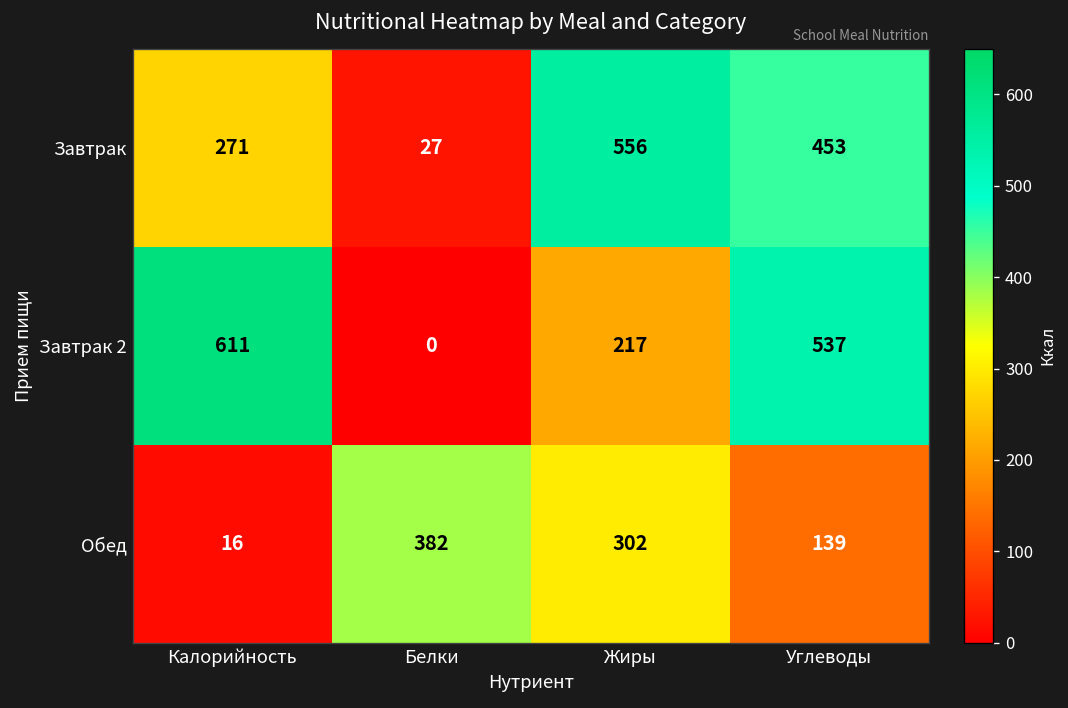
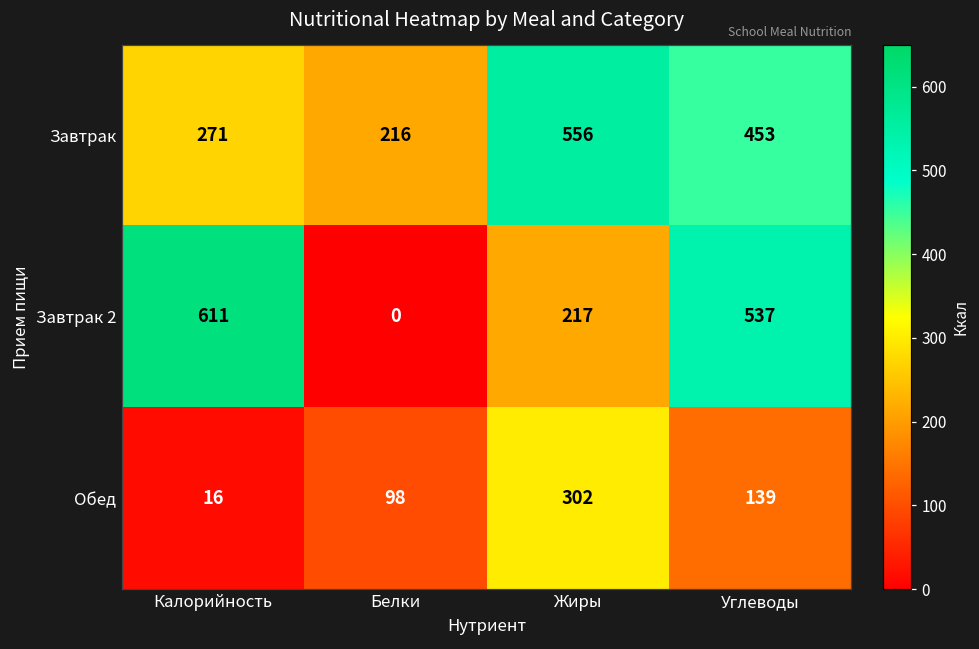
  {
    "Завтрак": {
      "Калорийность": 271,
-     "Белки": 27,
+     "Белки": 216,
      "Жиры": 556,
      "Углеводы": 453
    },
    "Завтрак 2": {
      "Калорийность": 611,
      "Белки": 0,
      "Жиры": 217,
      "Углеводы": 537
    },
    "Обед": {
      "Калорийность": 16,
-     "Белки": 382,
+     "Белки": 98,
      "Жиры": 302,
      "Углеводы": 139
    }
  }
